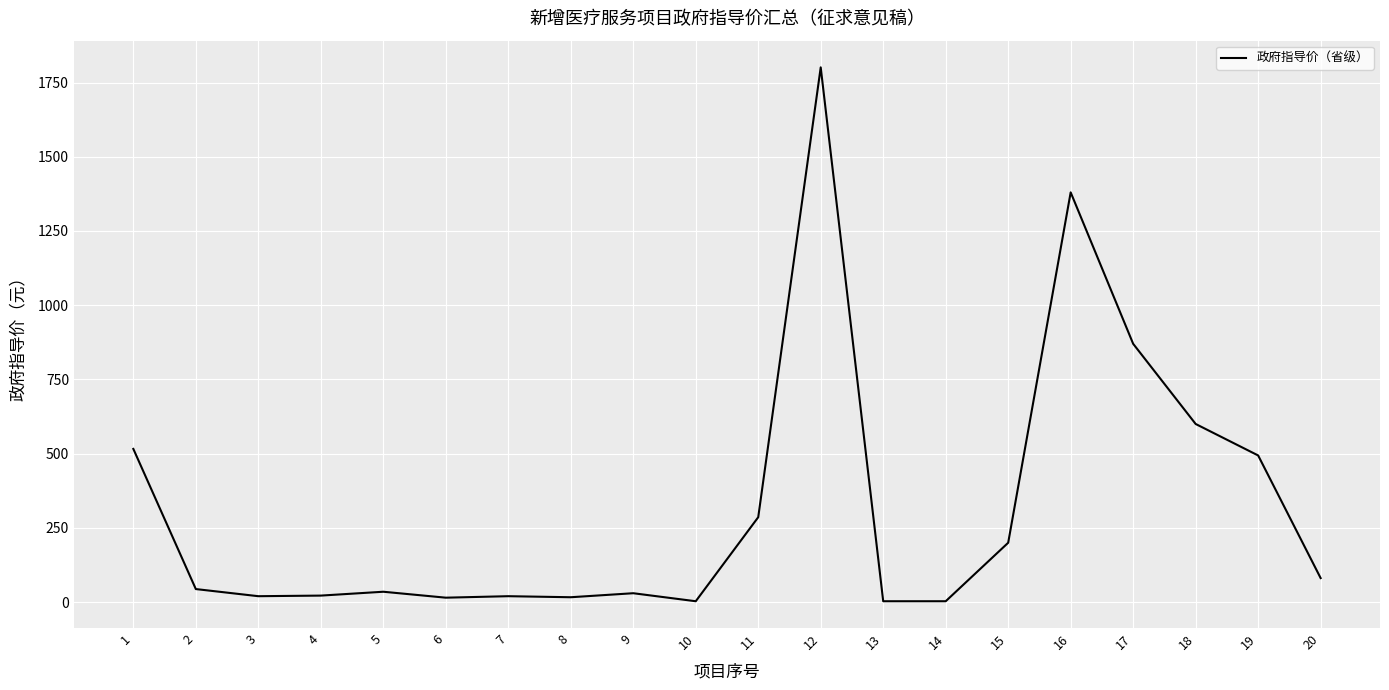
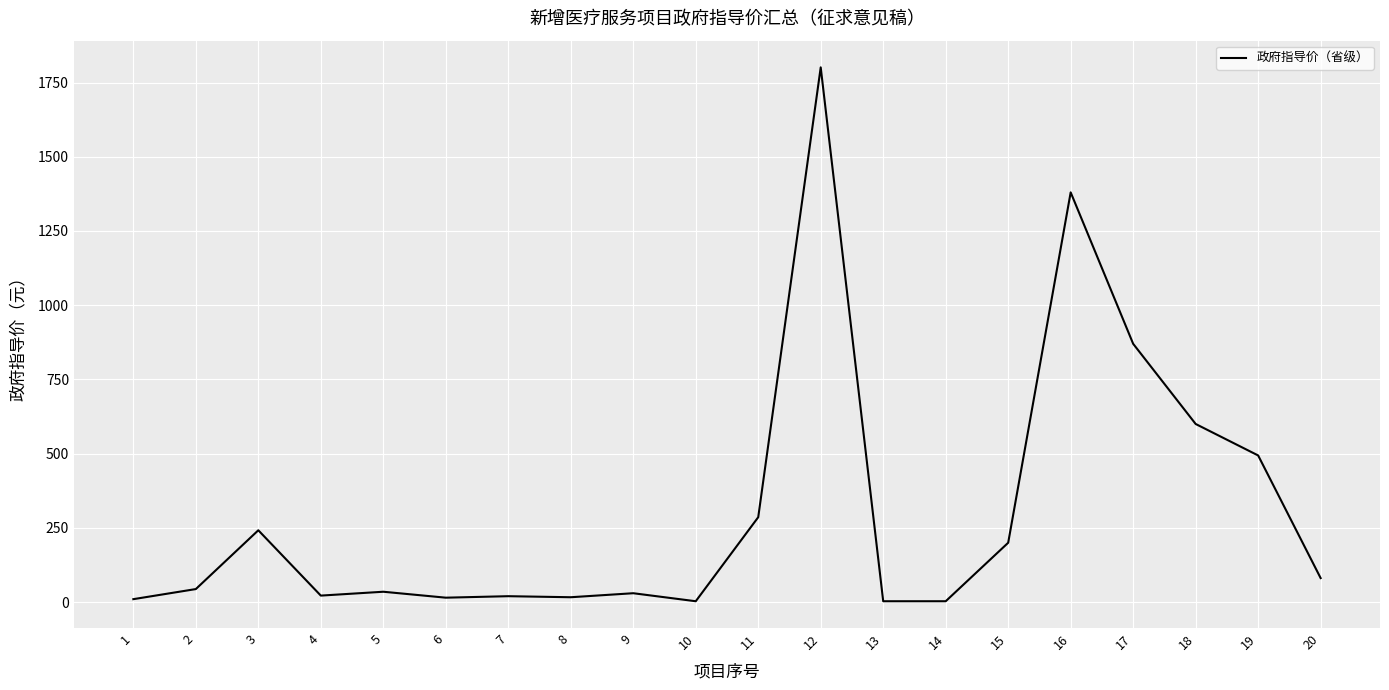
  {
-   "1": 520,
+   "1": 10,
    "2": 40,
-   "3": 20,
+   "3": 240,
    "4": 20,
    "5": 40,
    "6": 20,
    "7": 20,
    "8": 20,
    "9": 30,
    "10": 0,
    "11": 290,
    "12": 1800,
    "13": 0,
    "14": 0,
    "15": 200,
    "16": 1380,
    "17": 870,
    "18": 600,
    "19": 490,
    "20": 80
  }
